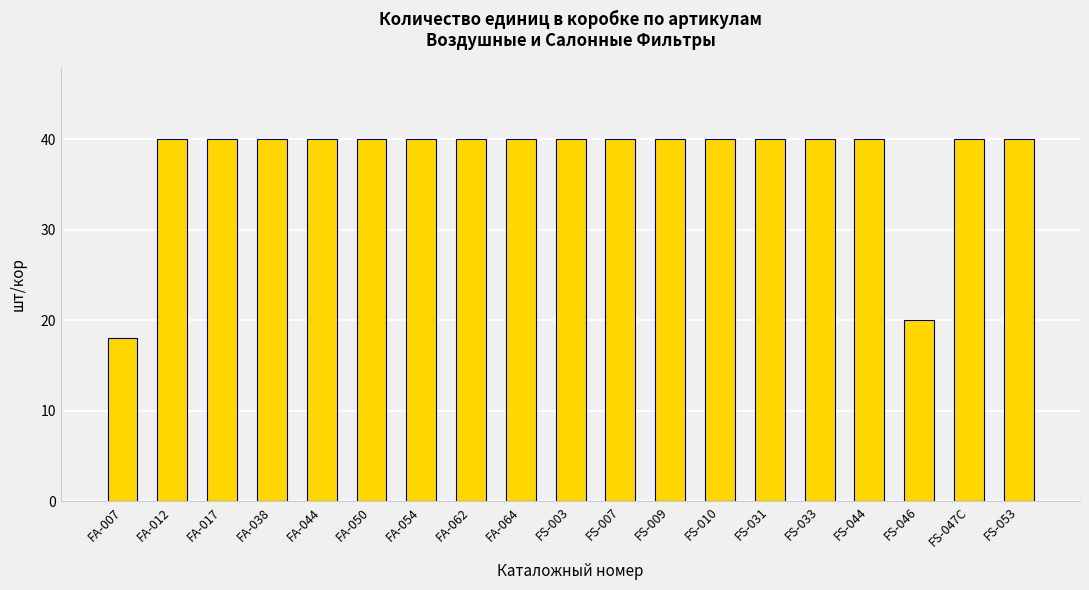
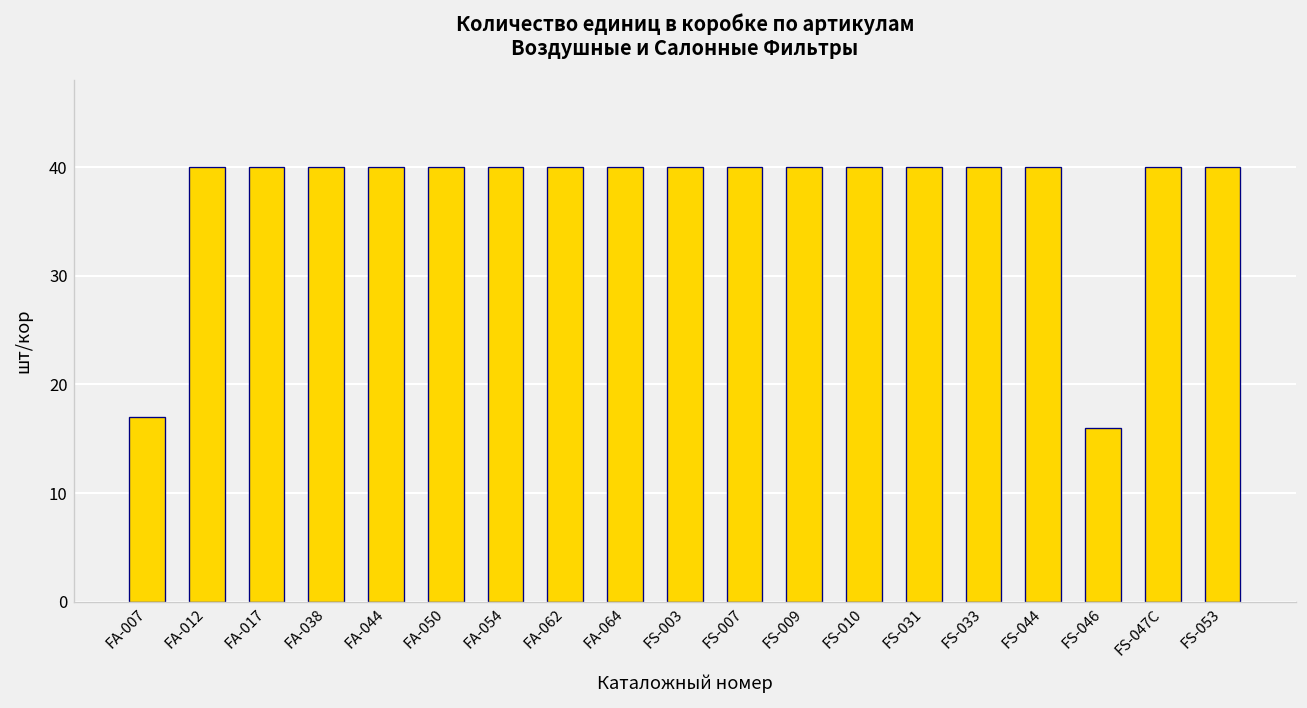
  {
-   "FA-007": 18,
+   "FA-007": 17,
    "FA-012": 40,
    "FA-017": 40,
    "FA-038": 40,
    "FA-044": 40,
    "FA-050": 40,
    "FA-054": 40,
    "FA-062": 40,
    "FA-064": 40,
    "FS-003": 40,
    "FS-007": 40,
    "FS-009": 40,
    "FS-010": 40,
    "FS-031": 40,
    "FS-033": 40,
    "FS-044": 40,
-   "FS-046": 20,
+   "FS-046": 16,
    "FS-047C": 40,
    "FS-053": 40
  }
